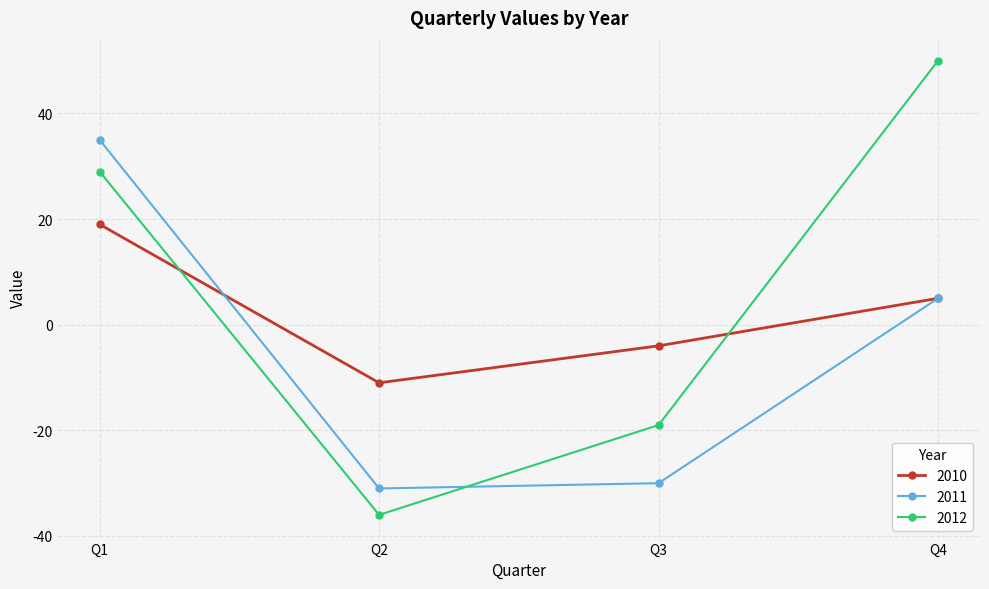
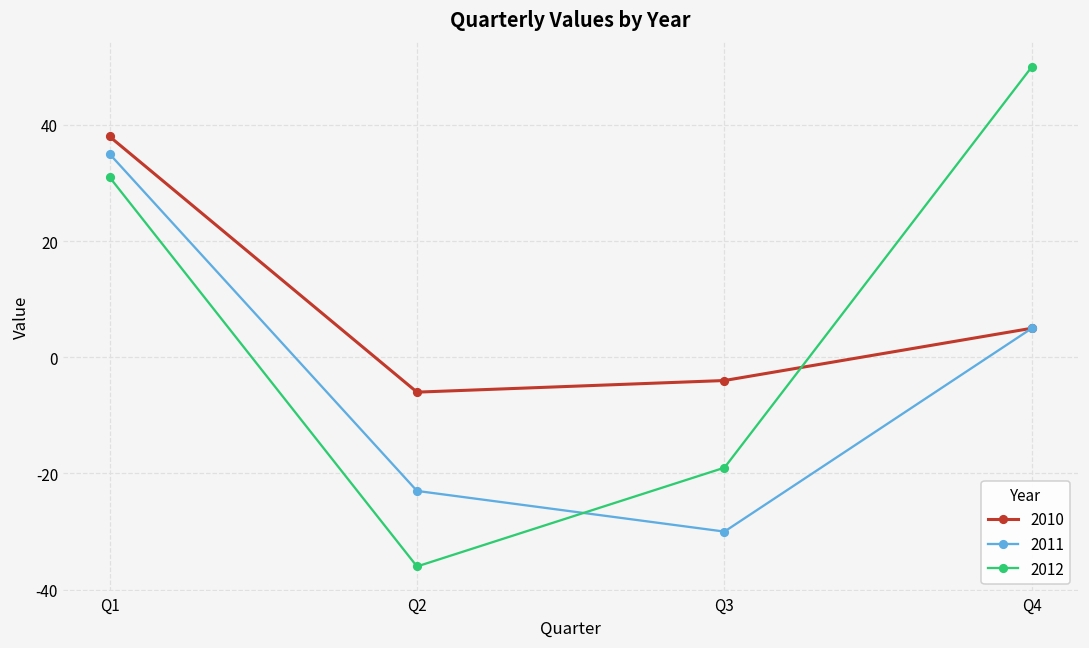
  {
    "2010": {
-     "Q1": 19,
-     "Q2": -11,
+     "Q1": 38,
+     "Q2": -6,
      "Q3": -4
    },
    "2011": {
      "Q1": 35,
-     "Q2": -31,
+     "Q2": -23,
      "Q3": -30
    },
    "2012": {
-     "Q1": 29,
+     "Q1": 31,
      "Q2": -36,
      "Q3": -19,
      "Q4": 50
    }
  }
